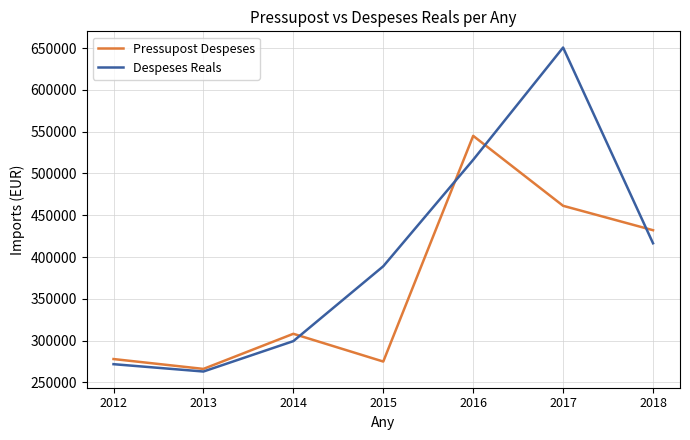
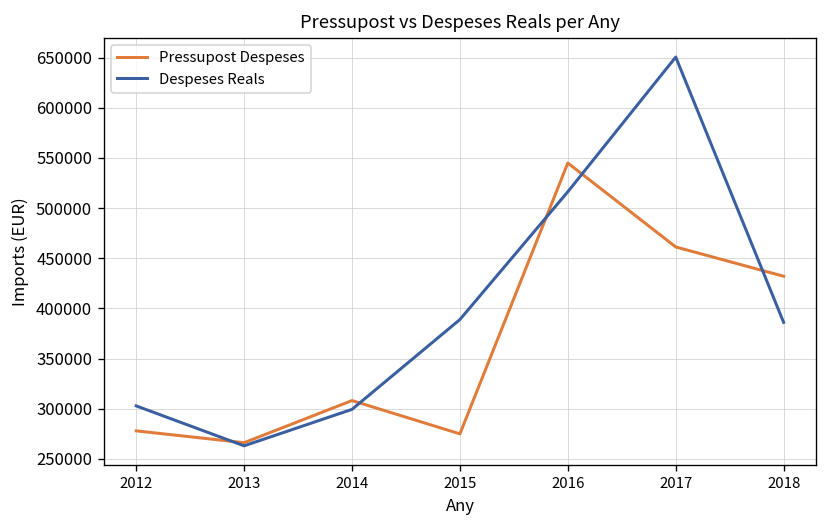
  {
    "Pressupost Despeses": {
      "2012": 280000,
      "2013": 270000,
      "2014": 310000,
      "2015": 280000,
      "2016": 550000,
      "2017": 460000,
      "2018": 430000
    },
    "Despeses Reals": {
-     "2012": 270000,
+     "2012": 300000,
      "2013": 260000,
      "2014": 300000,
      "2015": 390000,
      "2016": 520000,
      "2017": 650000,
-     "2018": 420000
+     "2018": 390000
    }
  }
